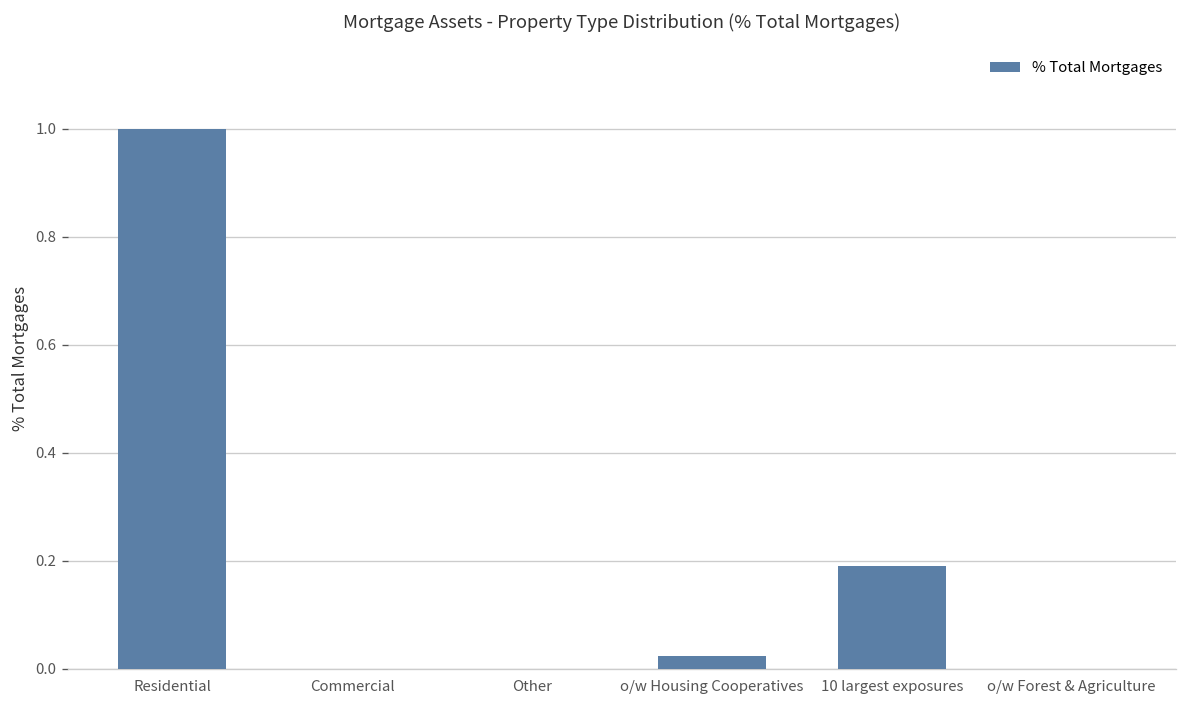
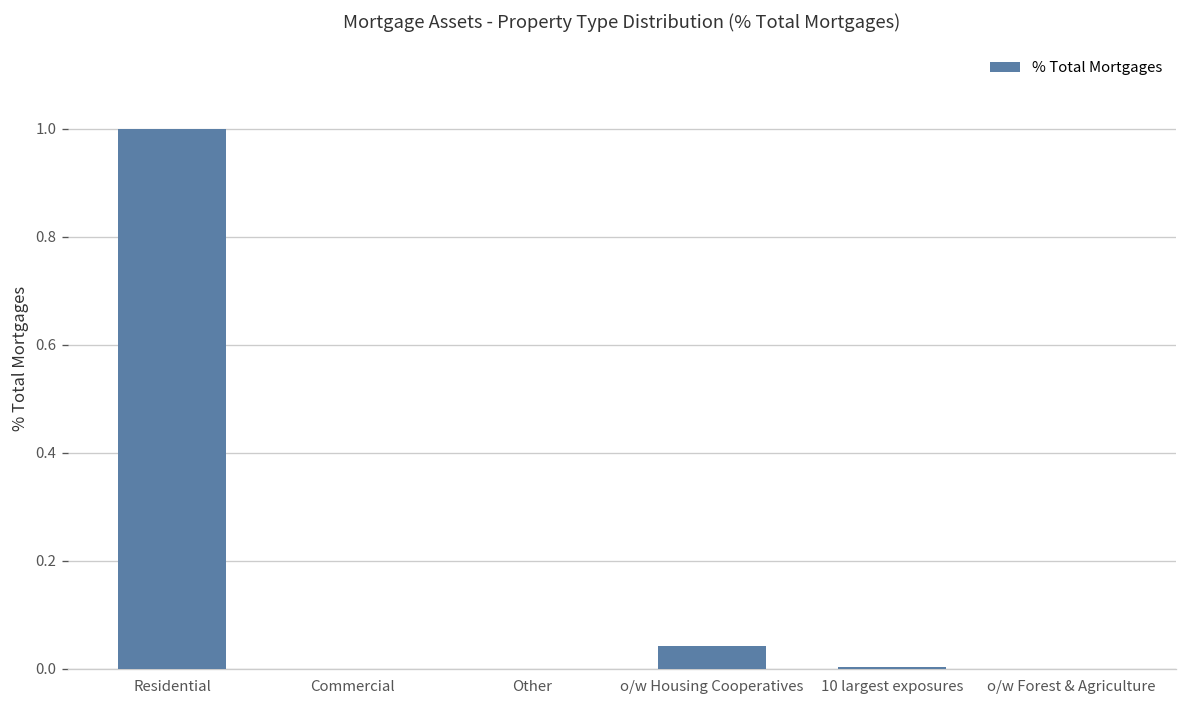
  {
    "Residential": 1.00,
    "Commercial": 0.00,
    "Other": 0.00,
-   "o/w Housing Cooperatives": 0.02,
-   "10 largest exposures": 0.19,
+   "o/w Housing Cooperatives": 0.04,
+   "10 largest exposures": 0.00,
    "o/w Forest & Agriculture": 0.00
  }
